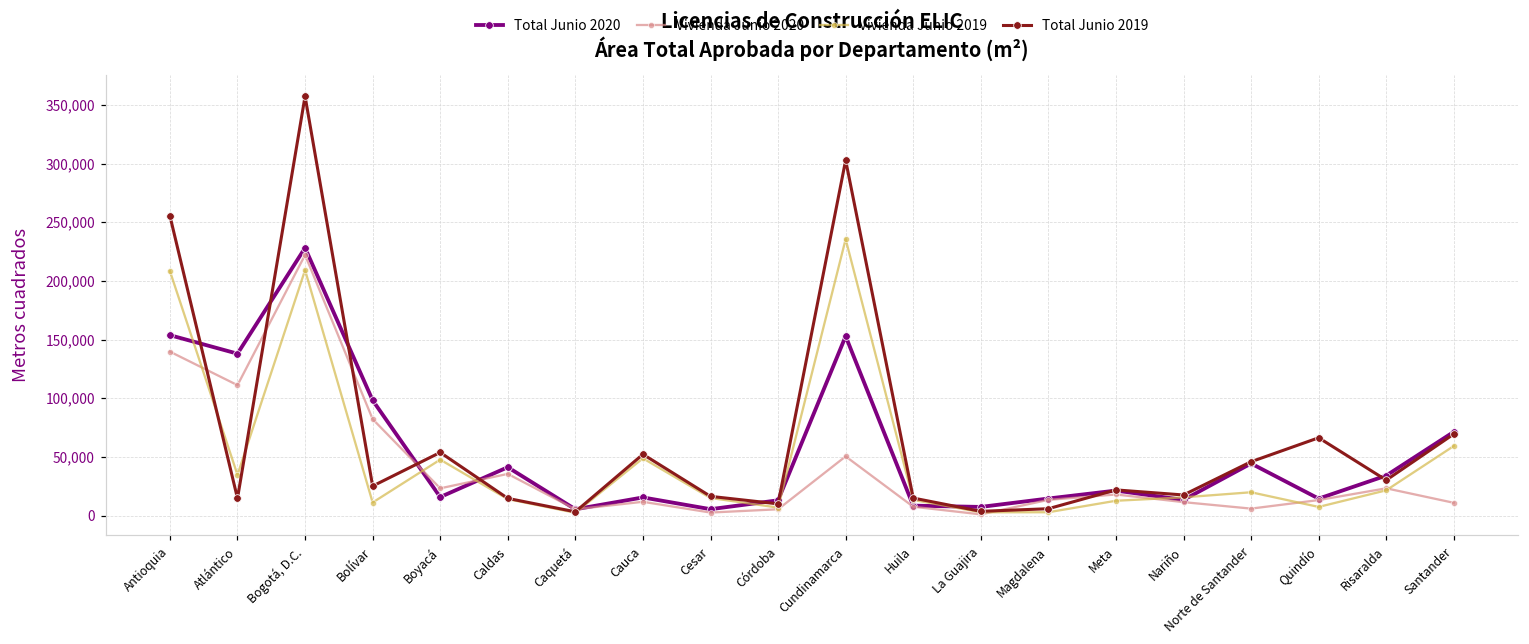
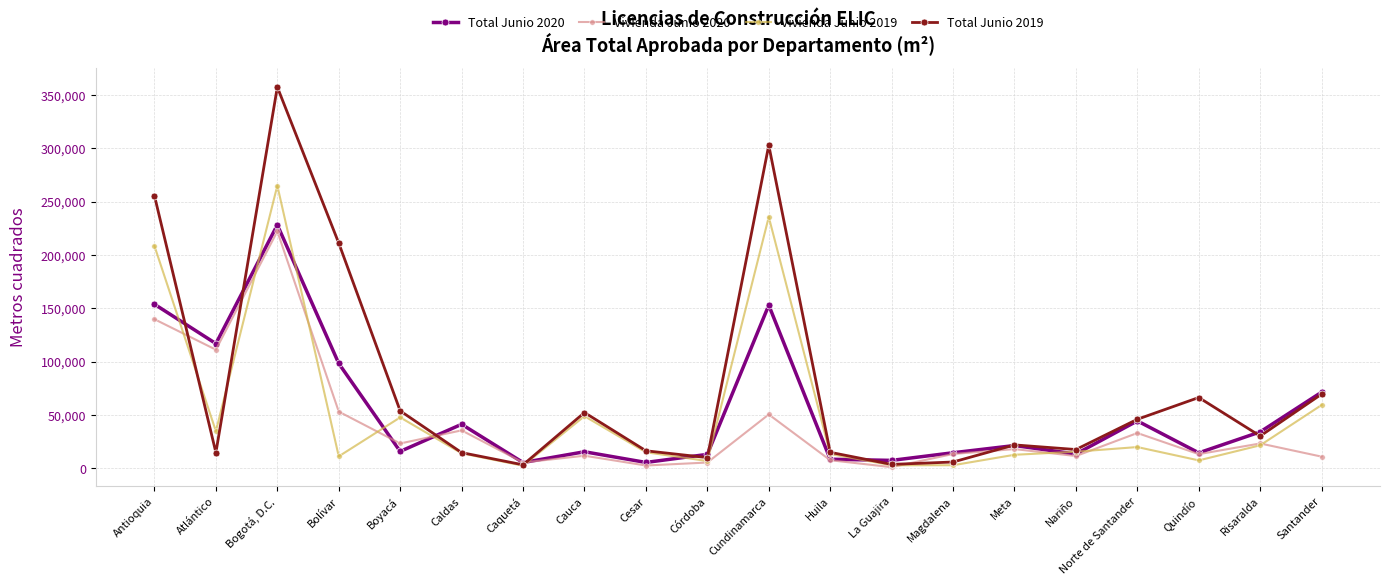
  {
    "Total Junio 2020": {
      "Antioquia": "154,000",
-     "Atlántico": "138,000",
+     "Atlántico": "117,000",
      "Bogotá, D.C.": "228,000",
      "Bolívar": "98,000",
      "Boyacá": "16,000",
      "Caldas": "41,000",
      "Cauca": "15,000",
      "Cesar": "5,000",
      "Córdoba": "13,000",
      "Cundinamarca": "153,000",
      "La Guajira": "7,000",
      "Risaralda": "34,000"
    },
    "Vivienda Junio 2020": {
      "Antioquia": "140,000",
      "Atlántico": "111,000",
      "Bogotá, D.C.": "222,000",
-     "Bolívar": "82,000",
+     "Bolívar": "53,000",
      "Boyacá": "23,000",
      "Caldas": "35,000",
      "Cauca": "12,000",
      "Cesar": "3,000",
      "Cundinamarca": "50,000",
      "Meta": "18,000",
-     "Norte de Santander": "6,000",
+     "Norte de Santander": "33,000",
      "Santander": "11,000"
    },
    "Vivienda Junio 2019": {
      "Antioquia": "208,000",
      "Atlántico": "35,000",
-     "Bogotá, D.C.": "209,000",
+     "Bogotá, D.C.": "265,000",
      "Bolívar": "11,000",
      "Boyacá": "48,000",
      "Cauca": "49,000",
      "Cundinamarca": "236,000",
      "Magdalena": "3,000",
      "Meta": "13,000",
      "Norte de Santander": "20,000",
      "Quindío": "7,000",
      "Santander": "59,000"
    },
    "Total Junio 2019": {
      "Antioquia": "255,000",
      "Atlántico": "15,000",
      "Bogotá, D.C.": "357,000",
-     "Bolívar": "25,000",
+     "Bolívar": "211,000",
      "Boyacá": "54,000",
      "Cauca": "52,000",
      "Córdoba": "10,000",
      "Cundinamarca": "303,000",
      "Magdalena": "6,000",
      "Quindío": "66,000",
      "Risaralda": "30,000"
    }
  }
